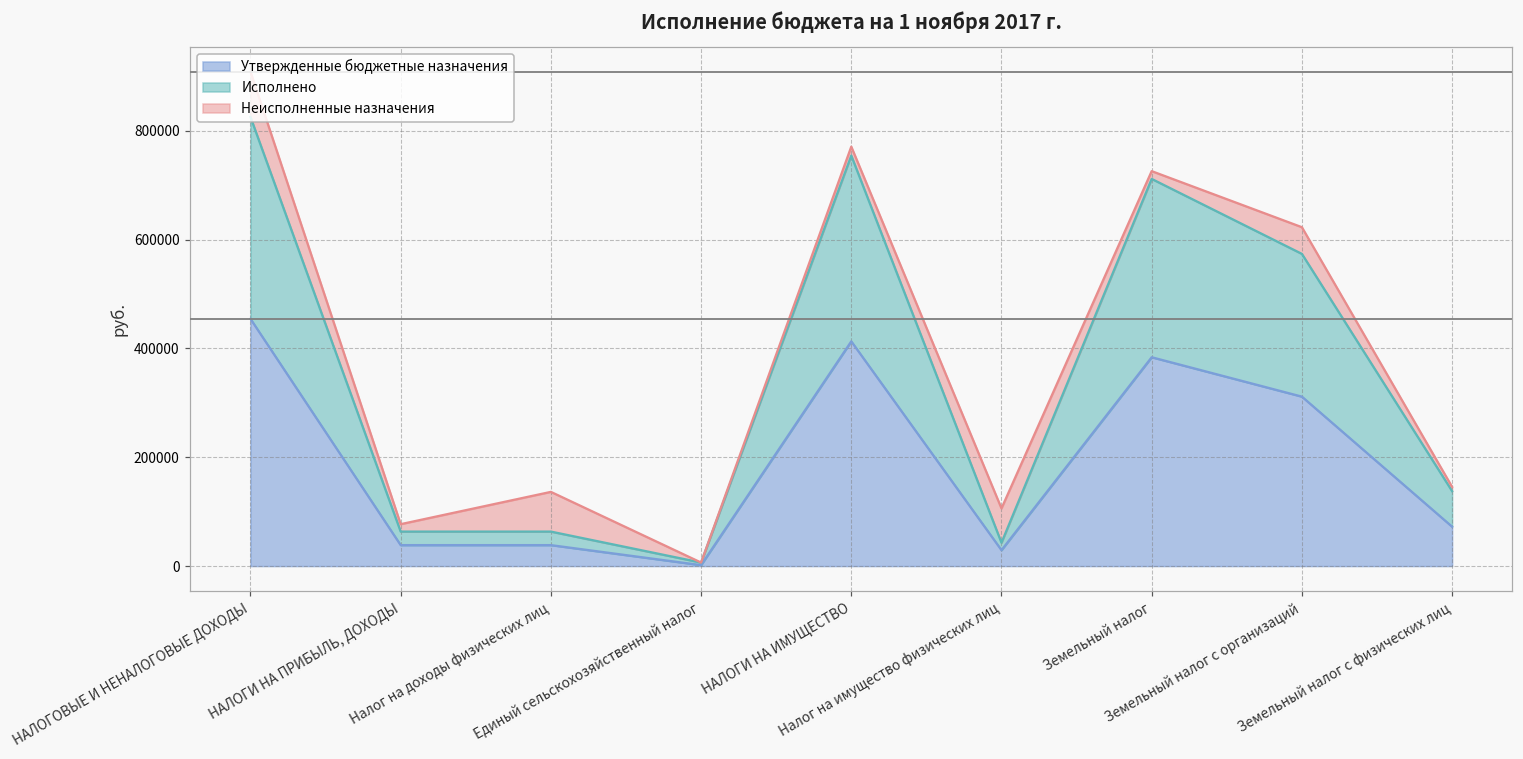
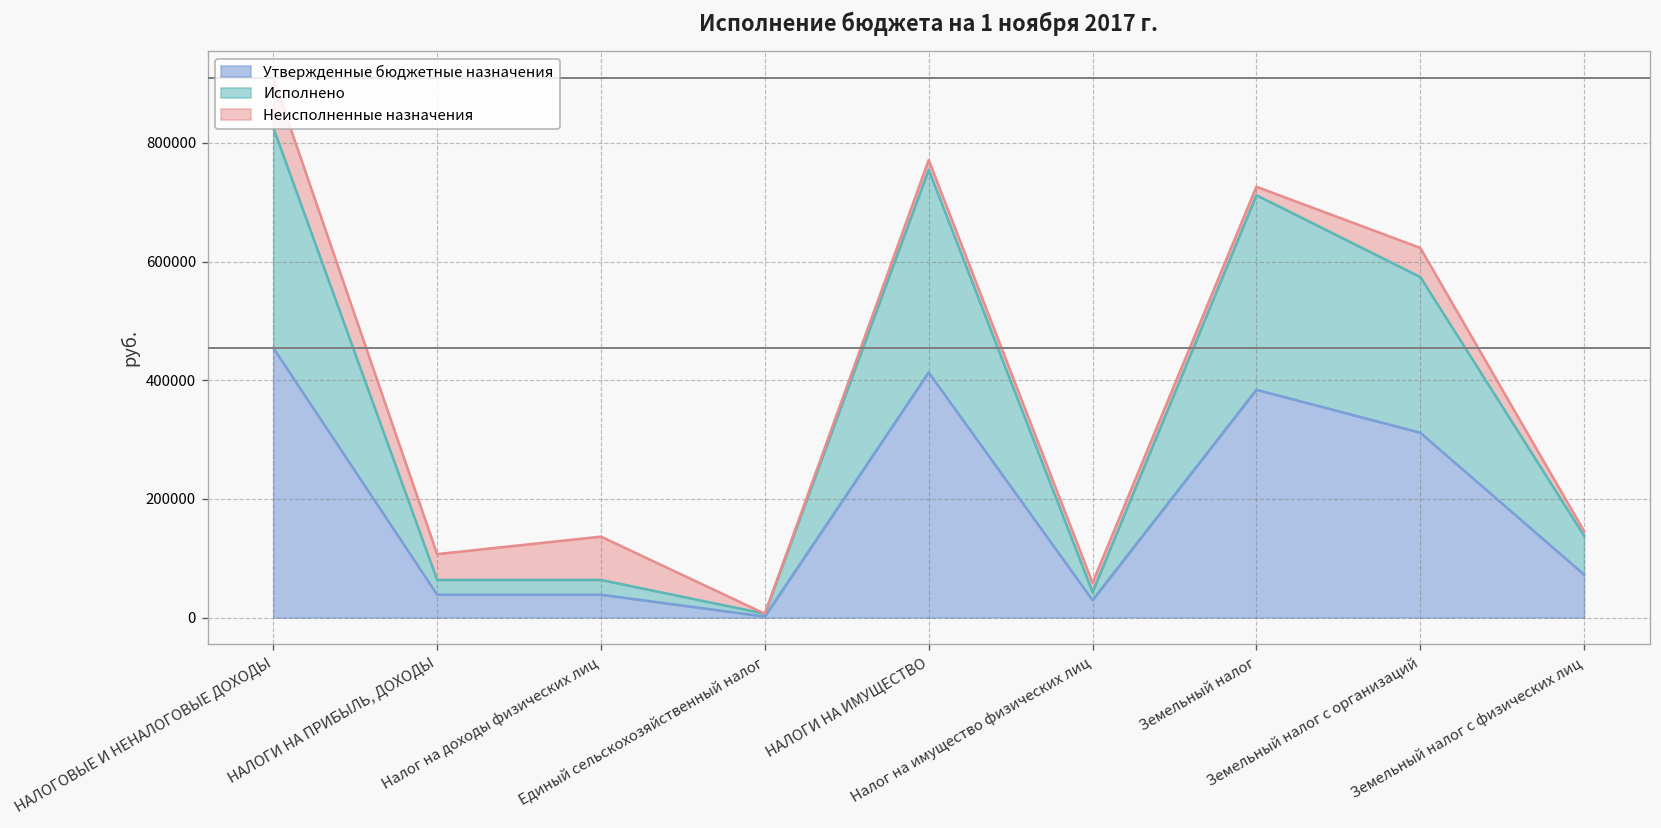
  {
    "Неисполненные назначения": {
-     "НАЛОГИ НА ПРИБЫЛЬ, ДОХОДЫ": 10000,
+     "НАЛОГИ НА ПРИБЫЛЬ, ДОХОДЫ": 40000,
      "Налог на доходы физических лиц": 70000,
      "НАЛОГИ НА ИМУЩЕСТВО": 20000,
-     "Налог на имущество физических лиц": 60000,
+     "Налог на имущество физических лиц": 20000,
      "Земельный налог": 10000,
      "Земельный налог с организаций": 50000,
      "Земельный налог с физических лиц": 10000
    }
  }
